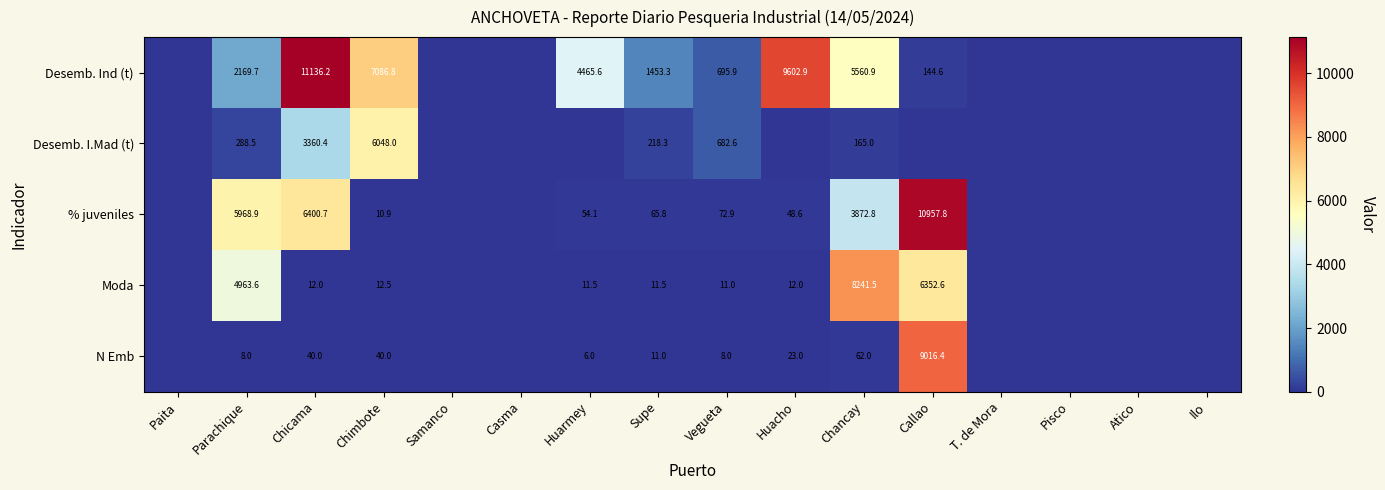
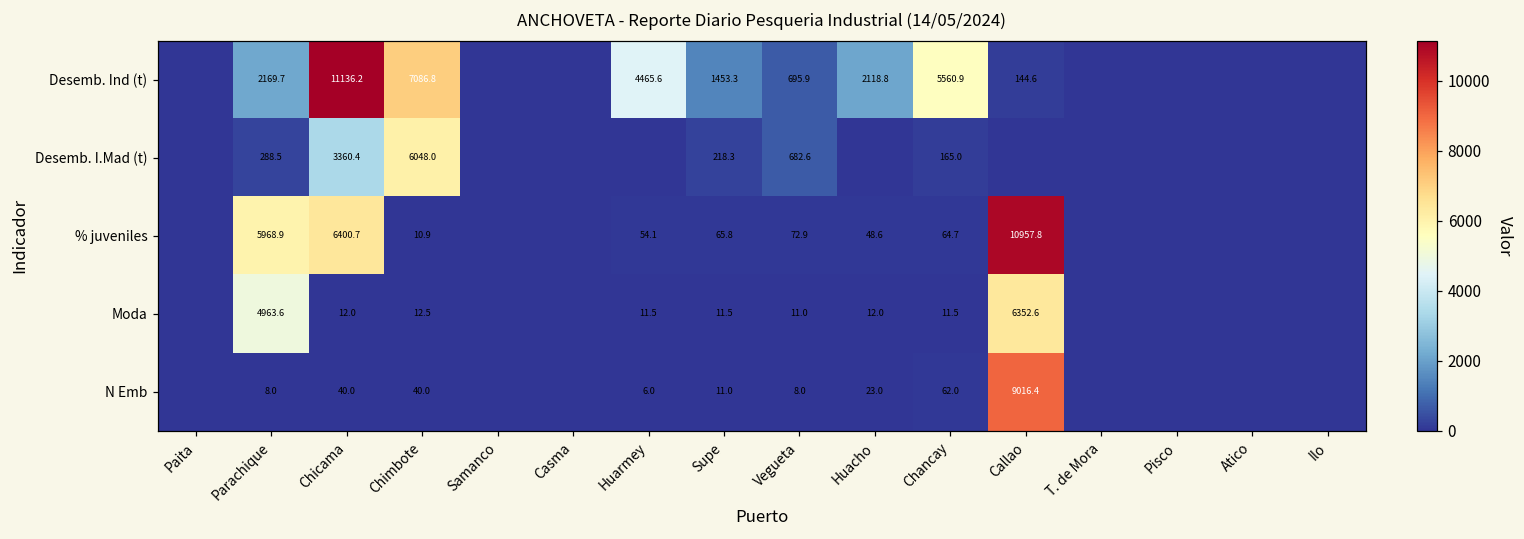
  {
    "Desemb. Ind (t)": {
      "Parachique": 2169.7,
      "Chicama": 11136.2,
      "Chimbote": 7086.8,
      "Huarmey": 4465.6,
      "Supe": 1453.3,
      "Vegueta": 695.9,
-     "Huacho": 9602.9,
+     "Huacho": 2118.8,
      "Chancay": 5560.9,
      "Callao": 144.6
    },
    "Desemb. I.Mad (t)": {
      "Parachique": 288.5,
      "Chicama": 3360.4,
      "Chimbote": 6048.0,
      "Supe": 218.3,
      "Vegueta": 682.6,
      "Chancay": 165.0
    },
    "% juveniles": {
      "Parachique": 5968.9,
      "Chicama": 6400.7,
      "Chimbote": 10.9,
      "Huarmey": 54.1,
      "Supe": 65.8,
      "Vegueta": 72.9,
      "Huacho": 48.6,
-     "Chancay": 3872.8,
+     "Chancay": 64.7,
      "Callao": 10957.8
    },
    "Moda": {
      "Parachique": 4963.6,
      "Chicama": 12.0,
      "Chimbote": 12.5,
      "Huarmey": 11.5,
      "Supe": 11.5,
      "Vegueta": 11.0,
      "Huacho": 12.0,
-     "Chancay": 8241.5,
+     "Chancay": 11.5,
      "Callao": 6352.6
    },
    "N Emb": {
      "Parachique": 8.0,
      "Chicama": 40.0,
      "Chimbote": 40.0,
      "Huarmey": 6.0,
      "Supe": 11.0,
      "Vegueta": 8.0,
      "Huacho": 23.0,
      "Chancay": 62.0,
      "Callao": 9016.4
    }
  }
